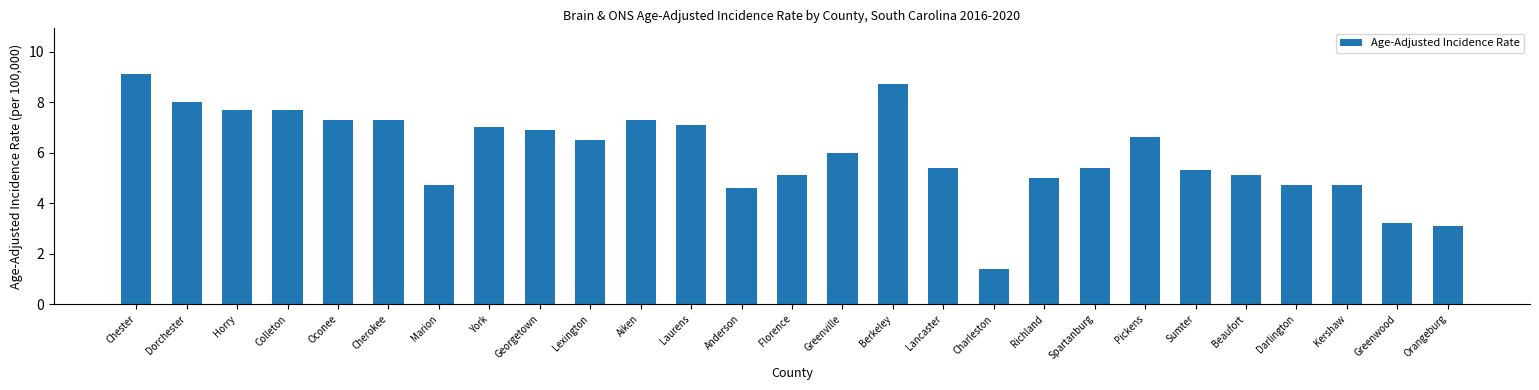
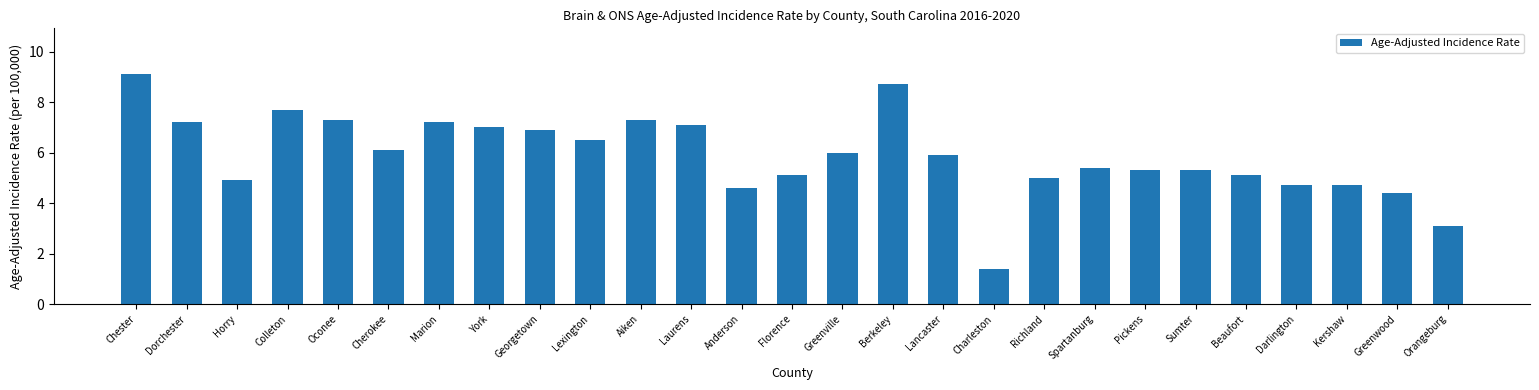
  {
    "Chester": 9.1,
-   "Dorchester": 8.0,
-   "Horry": 7.7,
+   "Dorchester": 7.2,
+   "Horry": 4.9,
    "Colleton": 7.7,
    "Oconee": 7.3,
-   "Cherokee": 7.3,
-   "Marion": 4.7,
+   "Cherokee": 6.1,
+   "Marion": 7.2,
    "York": 7.0,
    "Georgetown": 6.9,
    "Lexington": 6.5,
    "Aiken": 7.3,
    "Laurens": 7.1,
    "Anderson": 4.6,
    "Florence": 5.1,
    "Greenville": 6.0,
    "Berkeley": 8.7,
-   "Lancaster": 5.4,
+   "Lancaster": 5.9,
    "Charleston": 1.4,
    "Richland": 5.0,
    "Spartanburg": 5.4,
-   "Pickens": 6.6,
+   "Pickens": 5.3,
    "Sumter": 5.3,
    "Beaufort": 5.1,
    "Darlington": 4.7,
    "Kershaw": 4.7,
-   "Greenwood": 3.2,
+   "Greenwood": 4.4,
    "Orangeburg": 3.1
  }
